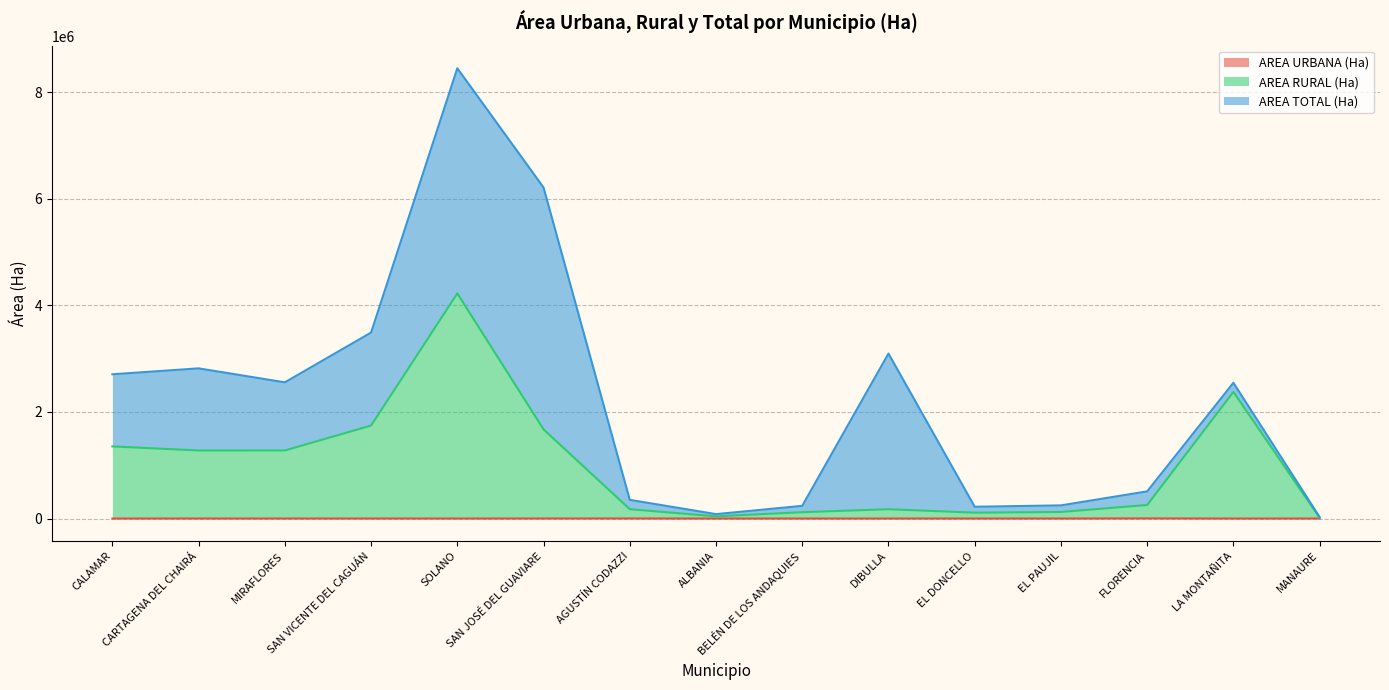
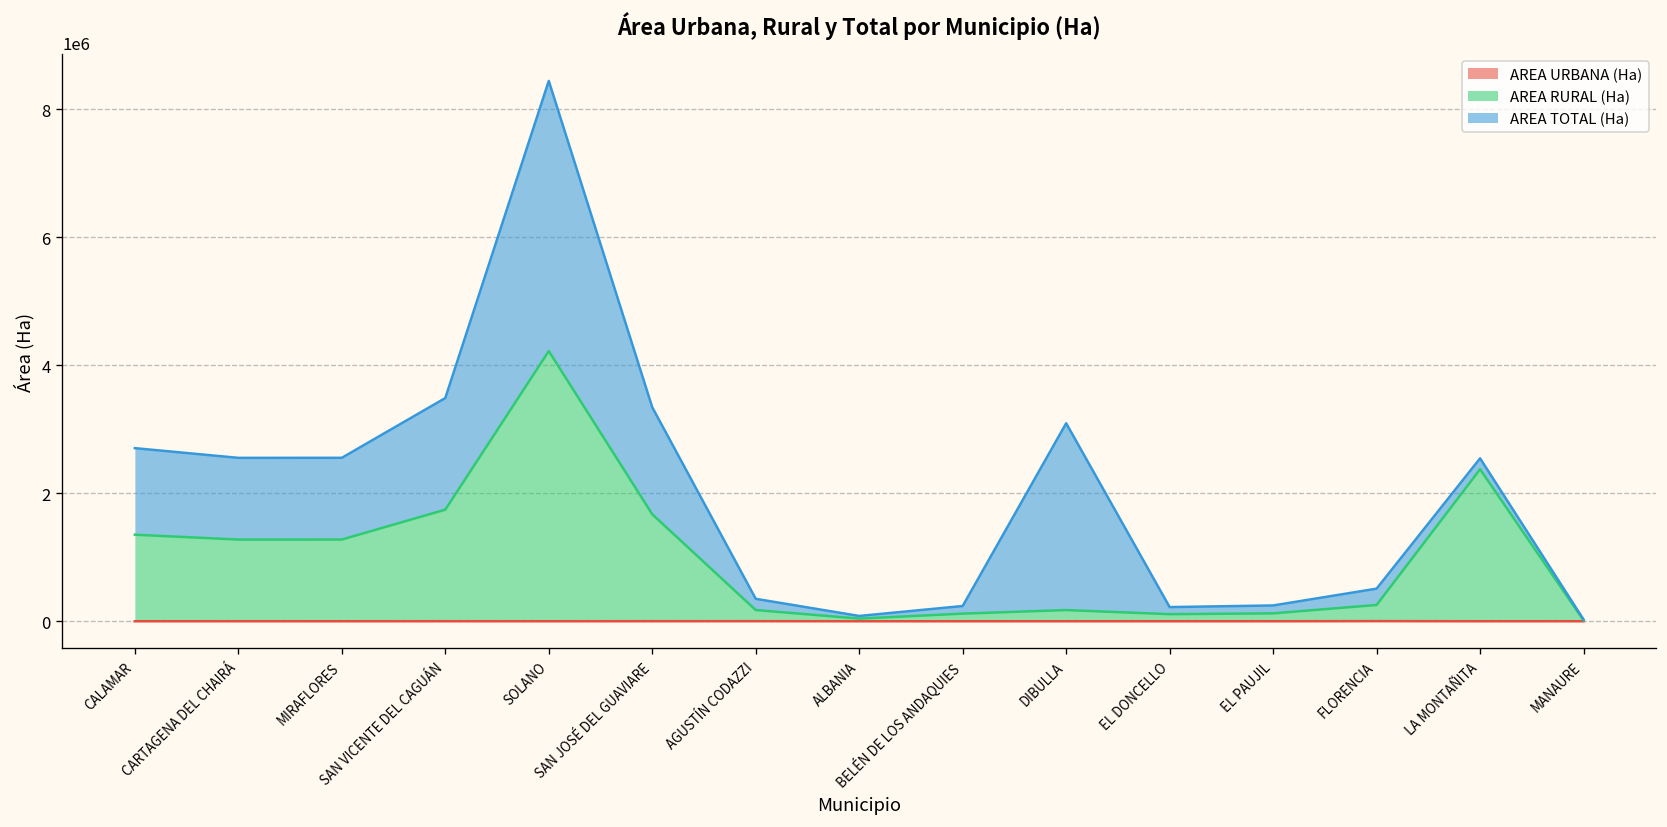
  {
    "AREA URBANA (Ha)": {
      "CALAMAR": 0,
      "CARTAGENA DEL CHAIRÁ": 0,
      "MIRAFLORES": 0,
      "SAN VICENTE DEL CAGUÁN": 0,
      "SOLANO": 0,
      "SAN JOSÉ DEL GUAVIARE": 0,
      "AGUSTÍN CODAZZI": 0,
      "BELÉN DE LOS ANDAQUIES": 0,
      "DIBULLA": 0,
      "EL DONCELLO": 0,
      "EL PAUJIL": 0,
      "FLORENCIA": 0,
      "LA MONTAÑITA": 0
    },
    "AREA RURAL (Ha)": {
      "CALAMAR": 1400000,
      "CARTAGENA DEL CHAIRÁ": 1300000,
      "MIRAFLORES": 1300000,
      "SAN VICENTE DEL CAGUÁN": 1700000,
      "SOLANO": 4200000,
      "SAN JOSÉ DEL GUAVIARE": 1700000,
      "AGUSTÍN CODAZZI": 200000,
      "BELÉN DE LOS ANDAQUIES": 100000,
      "DIBULLA": 200000,
      "EL DONCELLO": 100000,
      "EL PAUJIL": 100000,
      "FLORENCIA": 300000,
      "LA MONTAÑITA": 2400000
    },
    "AREA TOTAL (Ha)": {
      "CALAMAR": 1400000,
-     "CARTAGENA DEL CHAIRÁ": 1500000,
+     "CARTAGENA DEL CHAIRÁ": 1300000,
      "MIRAFLORES": 1300000,
      "SAN VICENTE DEL CAGUÁN": 1700000,
      "SOLANO": 4200000,
-     "SAN JOSÉ DEL GUAVIARE": 4500000,
+     "SAN JOSÉ DEL GUAVIARE": 1700000,
      "AGUSTÍN CODAZZI": 200000,
      "BELÉN DE LOS ANDAQUIES": 100000,
      "DIBULLA": 2900000,
      "EL DONCELLO": 100000,
      "EL PAUJIL": 100000,
      "FLORENCIA": 300000,
      "LA MONTAÑITA": 200000
    }
  }
